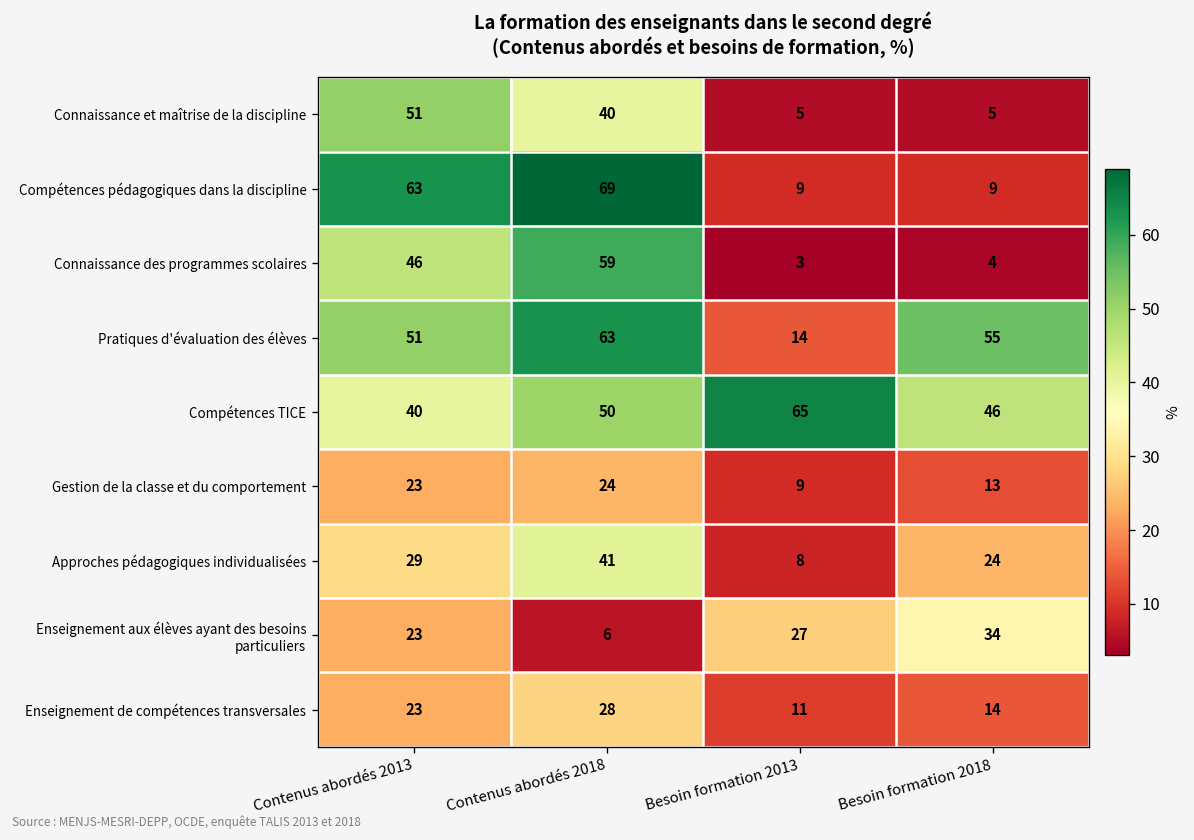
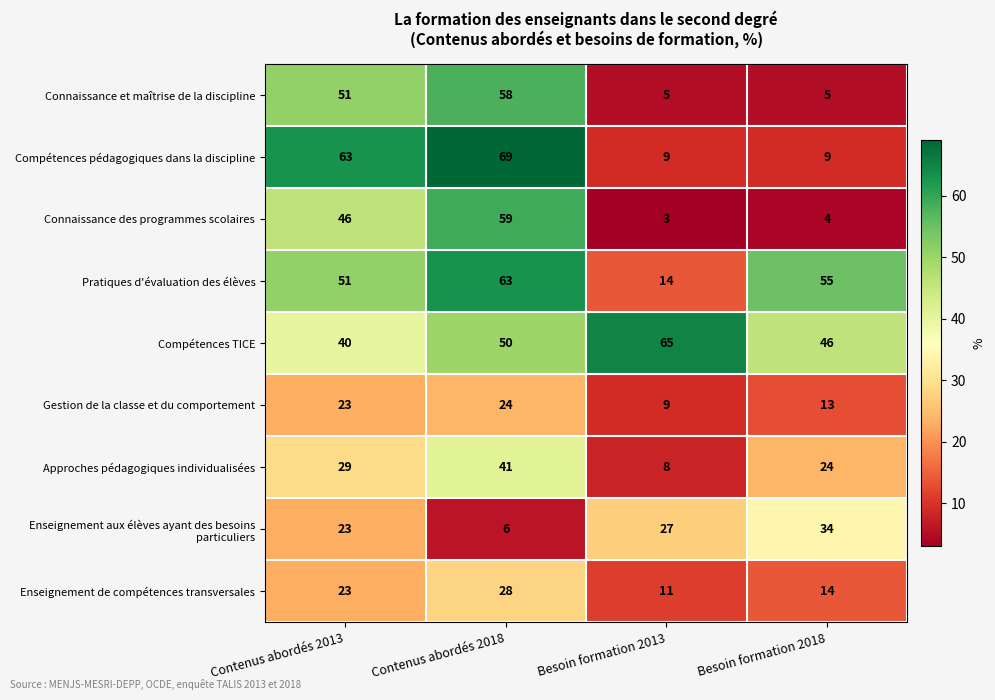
  {
    "Connaissance et maîtrise de la discipline": {
      "Contenus abordés 2013": 51,
-     "Contenus abordés 2018": 40,
+     "Contenus abordés 2018": 58,
      "Besoin formation 2013": 5,
      "Besoin formation 2018": 5
    },
    "Compétences pédagogiques dans la discipline": {
      "Contenus abordés 2013": 63,
      "Contenus abordés 2018": 69,
      "Besoin formation 2013": 9,
      "Besoin formation 2018": 9
    },
    "Connaissance des programmes scolaires": {
      "Contenus abordés 2013": 46,
      "Contenus abordés 2018": 59,
      "Besoin formation 2013": 3,
      "Besoin formation 2018": 4
    },
    "Pratiques d'évaluation des élèves": {
      "Contenus abordés 2013": 51,
      "Contenus abordés 2018": 63,
      "Besoin formation 2013": 14,
      "Besoin formation 2018": 55
    },
    "Compétences TICE": {
      "Contenus abordés 2013": 40,
      "Contenus abordés 2018": 50,
      "Besoin formation 2013": 65,
      "Besoin formation 2018": 46
    },
    "Gestion de la classe et du comportement": {
      "Contenus abordés 2013": 23,
      "Contenus abordés 2018": 24,
      "Besoin formation 2013": 9,
      "Besoin formation 2018": 13
    },
    "Approches pédagogiques individualisées": {
      "Contenus abordés 2013": 29,
      "Contenus abordés 2018": 41,
      "Besoin formation 2013": 8,
      "Besoin formation 2018": 24
    },
    "Enseignement aux élèves ayant des besoins particuliers": {
      "Contenus abordés 2013": 23,
      "Contenus abordés 2018": 6,
      "Besoin formation 2013": 27,
      "Besoin formation 2018": 34
    },
    "Enseignement de compétences transversales": {
      "Contenus abordés 2013": 23,
      "Contenus abordés 2018": 28,
      "Besoin formation 2013": 11,
      "Besoin formation 2018": 14
    }
  }
